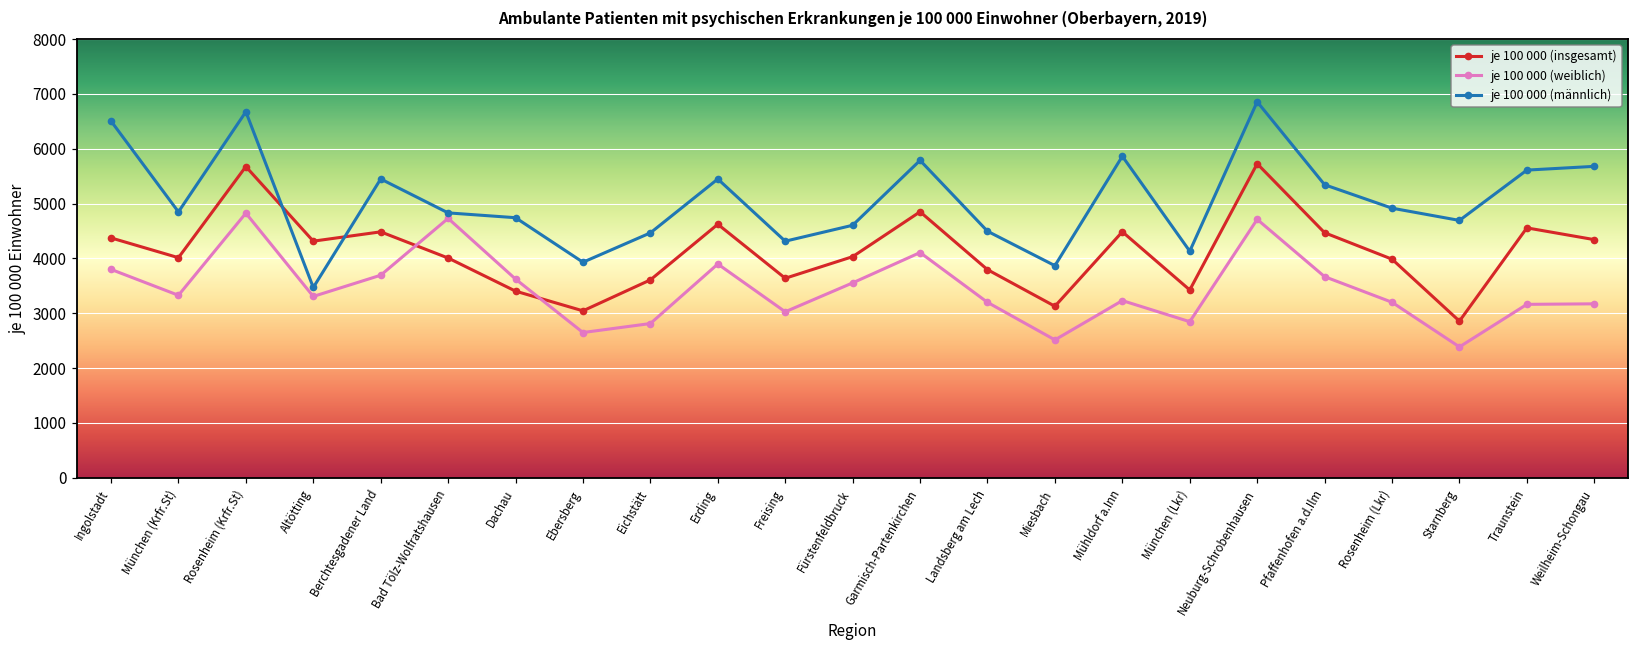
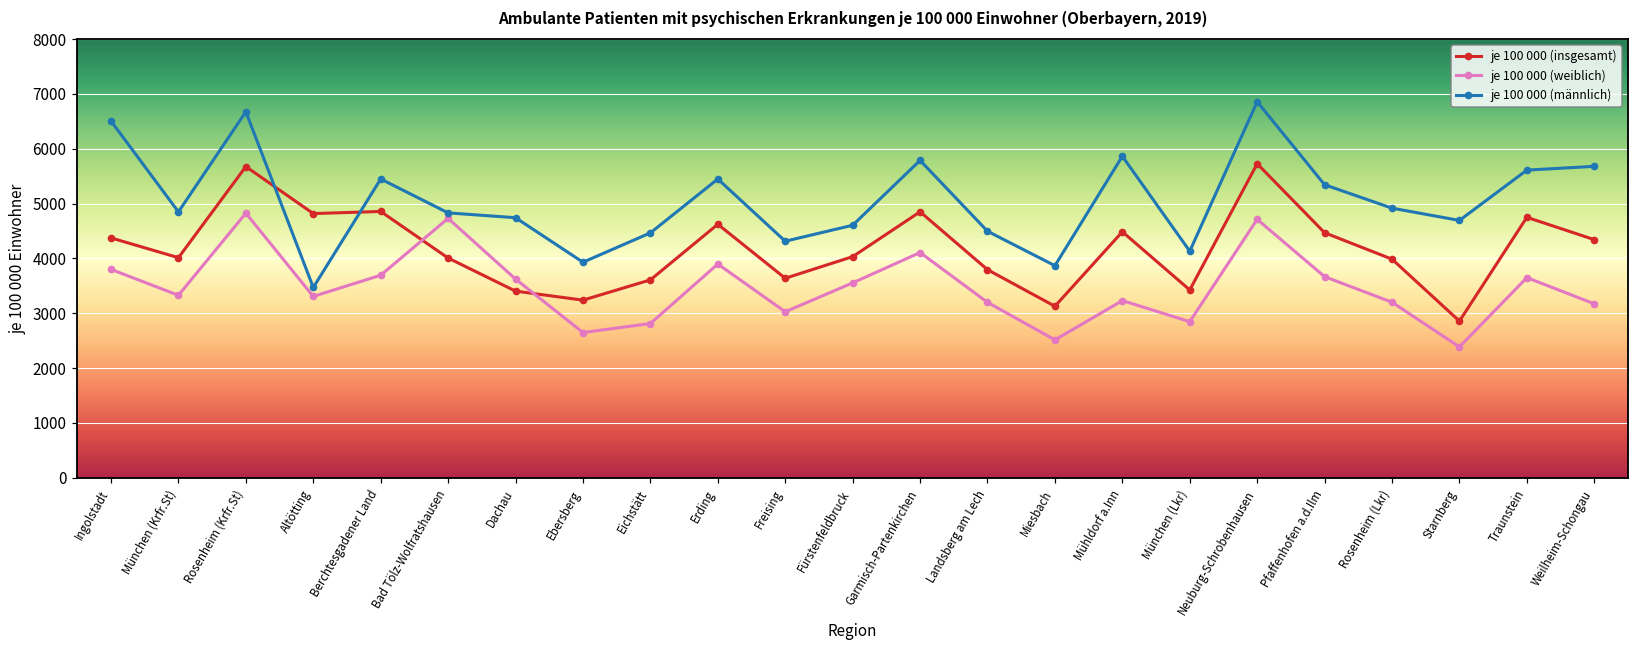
  {
    "je 100 000 (insgesamt)": {
      "Ingolstadt": 4400,
      "München (Krfr.St)": 4000,
      "Rosenheim (Krfr.St)": 5700,
-     "Altötting": 4300,
-     "Berchtesgadener Land": 4500,
+     "Altötting": 4800,
+     "Berchtesgadener Land": 4900,
      "Bad Tölz-Wolfratshausen": 4000,
      "Dachau": 3400,
-     "Ebersberg": 3000,
+     "Ebersberg": 3200,
      "Eichstätt": 3600,
      "Erding": 4600,
      "Freising": 3600,
      "Fürstenfeldbruck": 4000,
      "Garmisch-Partenkirchen": 4900,
      "Landsberg am Lech": 3800,
      "Miesbach": 3100,
      "Mühldorf a.Inn": 4500,
      "München (Lkr)": 3400,
      "Neuburg-Schrobenhausen": 5700,
      "Pfaffenhofen a.d.Ilm": 4500,
      "Rosenheim (Lkr)": 4000,
      "Starnberg": 2900,
-     "Traunstein": 4600,
+     "Traunstein": 4700,
      "Weilheim-Schongau": 4300
    },
    "je 100 000 (weiblich)": {
      "Ingolstadt": 3800,
      "München (Krfr.St)": 3300,
      "Rosenheim (Krfr.St)": 4800,
      "Altötting": 3300,
      "Berchtesgadener Land": 3700,
      "Bad Tölz-Wolfratshausen": 4700,
      "Dachau": 3600,
      "Ebersberg": 2600,
      "Eichstätt": 2800,
      "Erding": 3900,
      "Freising": 3000,
      "Fürstenfeldbruck": 3600,
      "Garmisch-Partenkirchen": 4100,
      "Landsberg am Lech": 3200,
      "Miesbach": 2500,
      "Mühldorf a.Inn": 3200,
      "München (Lkr)": 2800,
      "Neuburg-Schrobenhausen": 4700,
      "Pfaffenhofen a.d.Ilm": 3700,
      "Rosenheim (Lkr)": 3200,
      "Starnberg": 2400,
-     "Traunstein": 3200,
+     "Traunstein": 3600,
      "Weilheim-Schongau": 3200
    },
    "je 100 000 (männlich)": {
      "Ingolstadt": 6500,
      "München (Krfr.St)": 4800,
      "Rosenheim (Krfr.St)": 6700,
      "Altötting": 3500,
      "Berchtesgadener Land": 5400,
      "Bad Tölz-Wolfratshausen": 4800,
      "Dachau": 4700,
      "Ebersberg": 3900,
      "Eichstätt": 4500,
      "Erding": 5400,
      "Freising": 4300,
      "Fürstenfeldbruck": 4600,
      "Garmisch-Partenkirchen": 5800,
      "Landsberg am Lech": 4500,
      "Miesbach": 3900,
      "Mühldorf a.Inn": 5900,
      "München (Lkr)": 4100,
      "Neuburg-Schrobenhausen": 6900,
      "Pfaffenhofen a.d.Ilm": 5300,
      "Rosenheim (Lkr)": 4900,
      "Starnberg": 4700,
      "Traunstein": 5600,
      "Weilheim-Schongau": 5700
    }
  }
